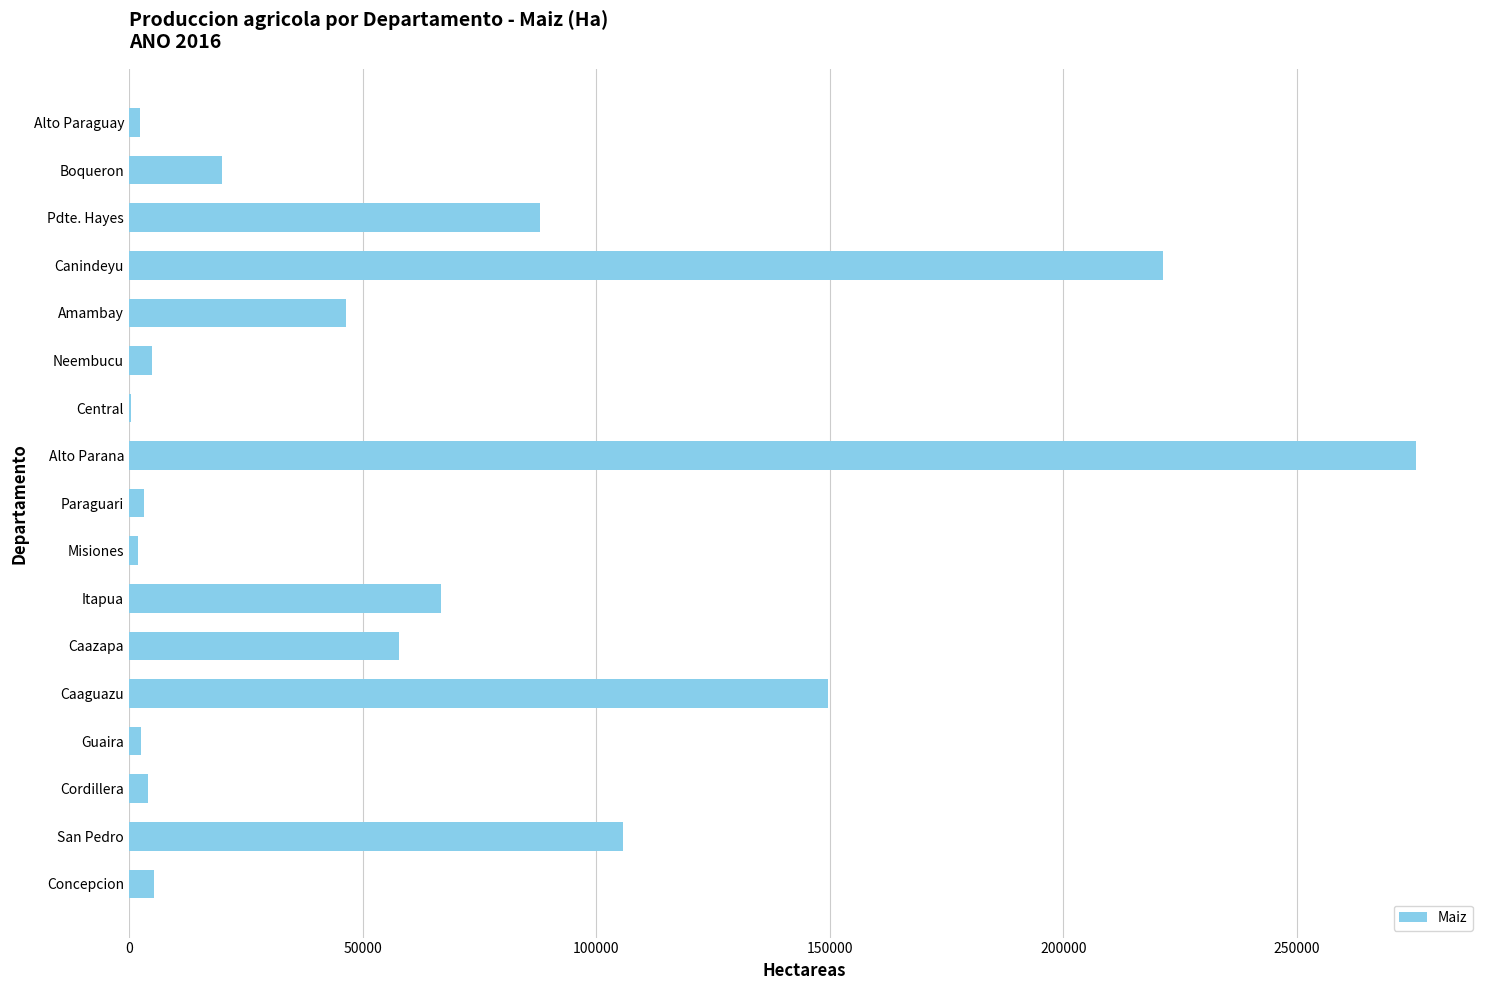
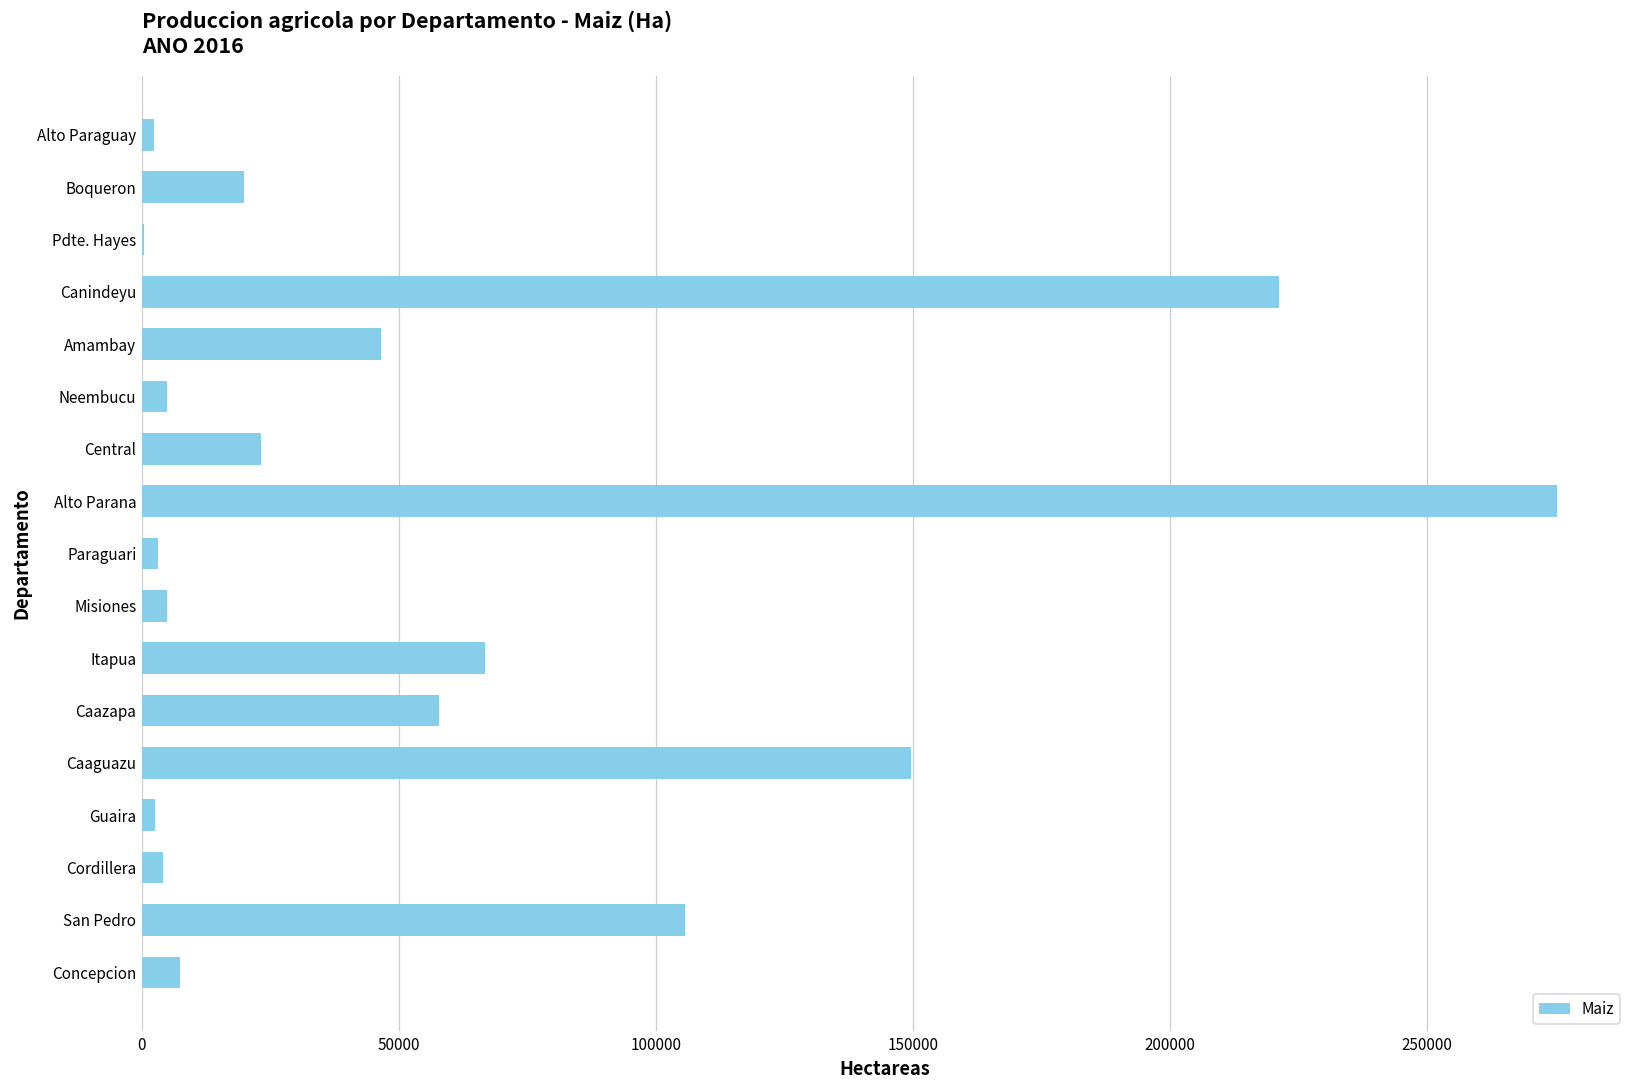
  {
    "Alto Paraguay": 2000,
    "Boqueron": 20000,
-   "Pdte. Hayes": 88000,
+   "Pdte. Hayes": 0,
    "Canindeyu": 221000,
    "Amambay": 47000,
    "Neembucu": 5000,
-   "Central": 0,
+   "Central": 23000,
    "Alto Parana": 275000,
    "Paraguari": 3000,
-   "Misiones": 2000,
+   "Misiones": 5000,
    "Itapua": 67000,
    "Caazapa": 58000,
    "Caaguazu": 150000,
    "Guaira": 3000,
    "Cordillera": 4000,
    "San Pedro": 106000,
-   "Concepcion": 5000
+   "Concepcion": 7000
  }
